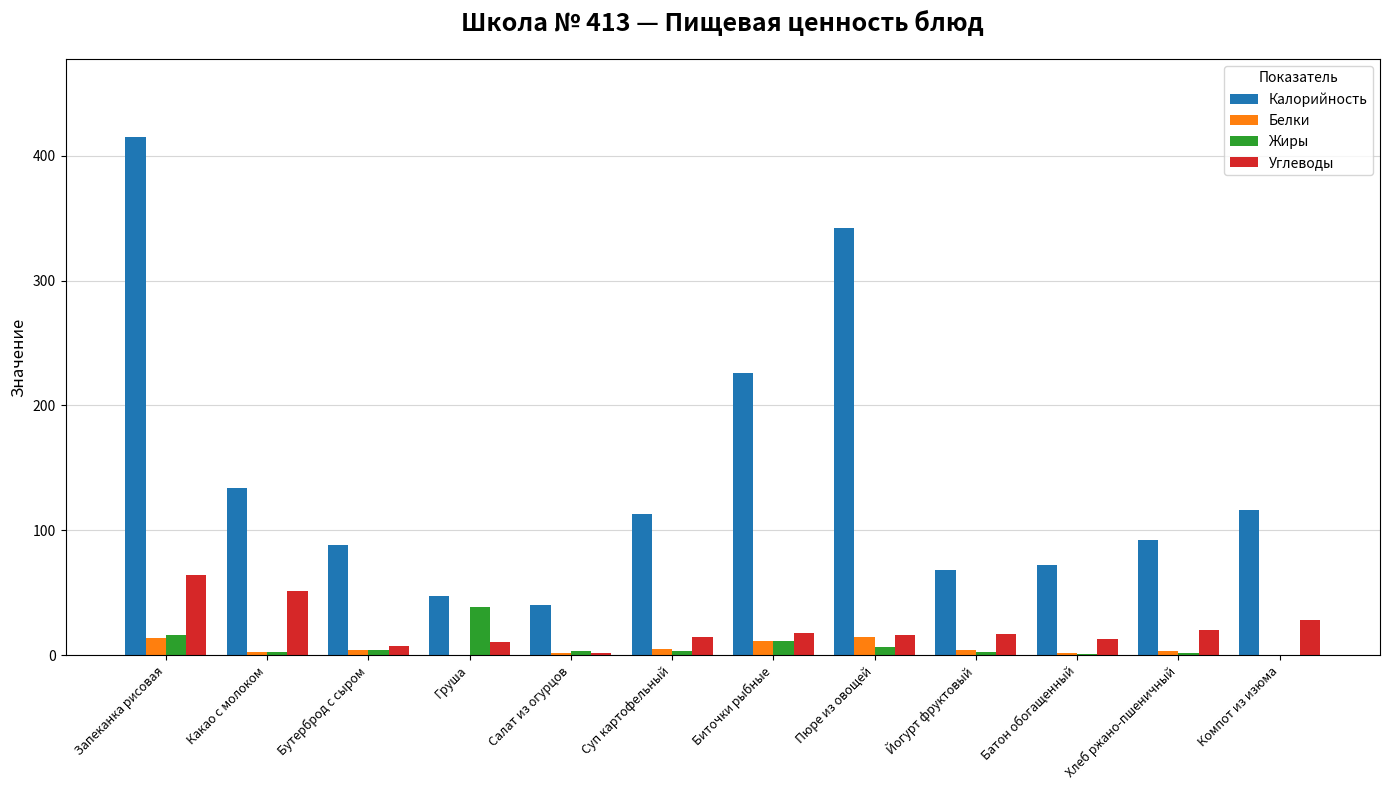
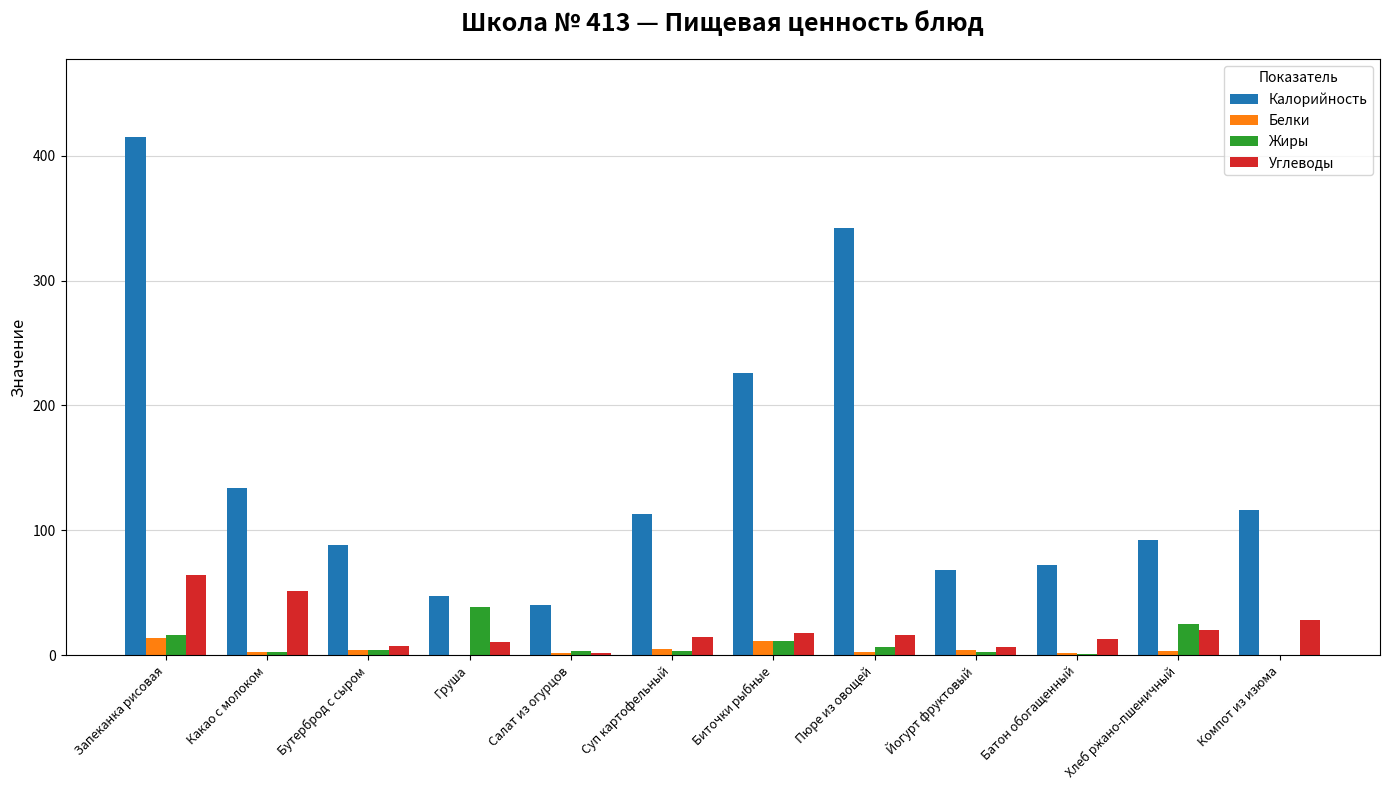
  {
    "Калорийность": {
      "Запеканка рисовая": 415,
      "Какао с молоком": 134,
      "Бутерброд с сыром": 88,
      "Груша": 47,
      "Салат из огурцов": 40,
      "Суп картофельный": 113,
      "Биточки рыбные": 226,
      "Пюре из овощей": 342,
      "Йогурт фруктовый": 68,
      "Батон обогащенный": 72,
      "Хлеб ржано-пшеничный": 92,
      "Компот из изюма": 116
    },
    "Белки": {
      "Запеканка рисовая": 14,
      "Какао с молоком": 3,
      "Бутерброд с сыром": 5,
      "Суп картофельный": 5,
      "Биточки рыбные": 11,
-     "Пюре из овощей": 15,
+     "Пюре из овощей": 3,
      "Йогурт фруктовый": 4,
      "Хлеб ржано-пшеничный": 3
    },
    "Жиры": {
      "Запеканка рисовая": 16,
      "Какао с молоком": 3,
      "Бутерброд с сыром": 5,
      "Груша": 39,
      "Салат из огурцов": 3,
      "Суп картофельный": 4,
      "Биточки рыбные": 11,
      "Пюре из овощей": 7,
      "Йогурт фруктовый": 3,
-     "Хлеб ржано-пшеничный": 2
+     "Хлеб ржано-пшеничный": 25
    },
    "Углеводы": {
      "Запеканка рисовая": 64,
      "Какао с молоком": 52,
      "Бутерброд с сыром": 7,
      "Груша": 10,
      "Суп картофельный": 15,
      "Биточки рыбные": 18,
      "Пюре из овощей": 16,
-     "Йогурт фруктовый": 17,
+     "Йогурт фруктовый": 7,
      "Батон обогащенный": 13,
      "Хлеб ржано-пшеничный": 20,
      "Компот из изюма": 28
    }
  }
